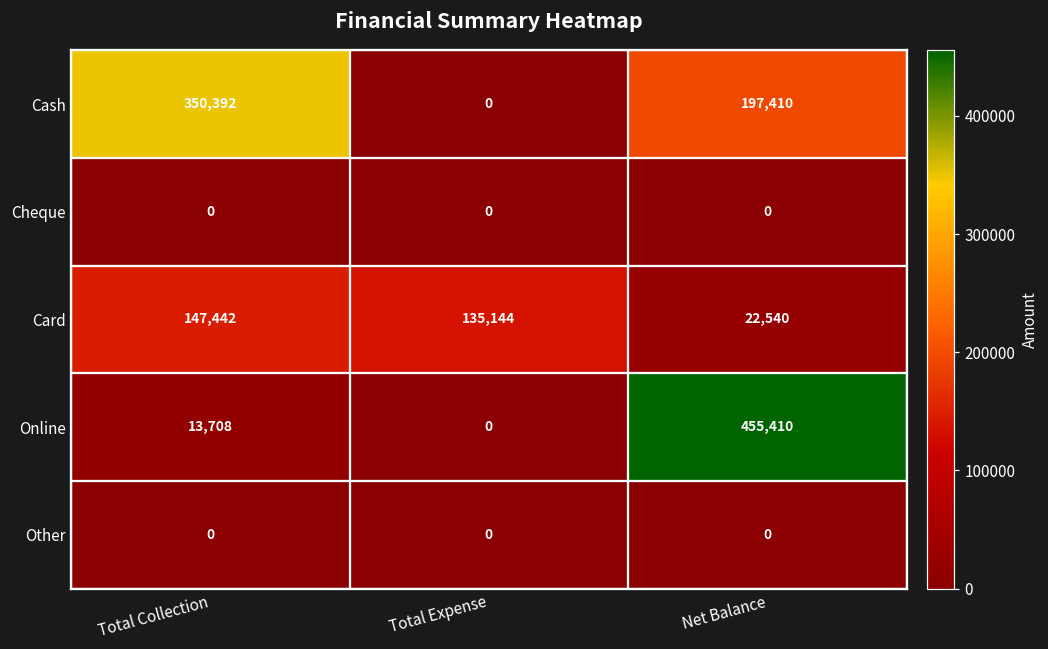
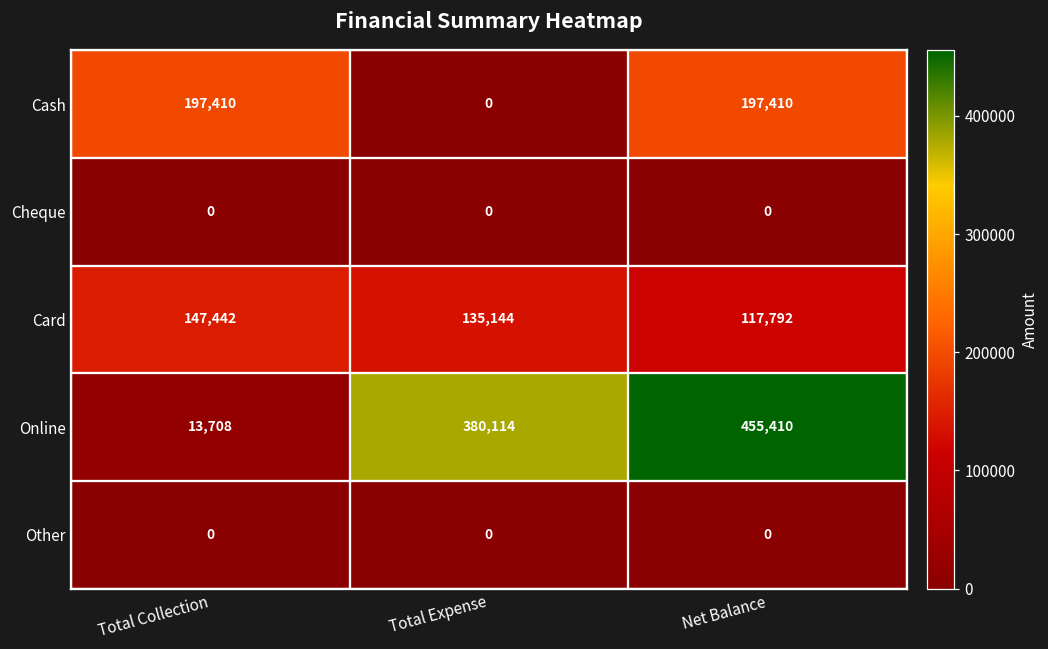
  {
    "Cash": {
-     "Total Collection": "350,392",
+     "Total Collection": "197,410",
      "Total Expense": "0",
      "Net Balance": "197,410"
    },
    "Cheque": {
      "Total Collection": "0",
      "Total Expense": "0",
      "Net Balance": "0"
    },
    "Card": {
      "Total Collection": "147,442",
      "Total Expense": "135,144",
-     "Net Balance": "22,540"
+     "Net Balance": "117,792"
    },
    "Online": {
      "Total Collection": "13,708",
-     "Total Expense": "0",
+     "Total Expense": "380,114",
      "Net Balance": "455,410"
    },
    "Other": {
      "Total Collection": "0",
      "Total Expense": "0",
      "Net Balance": "0"
    }
  }
